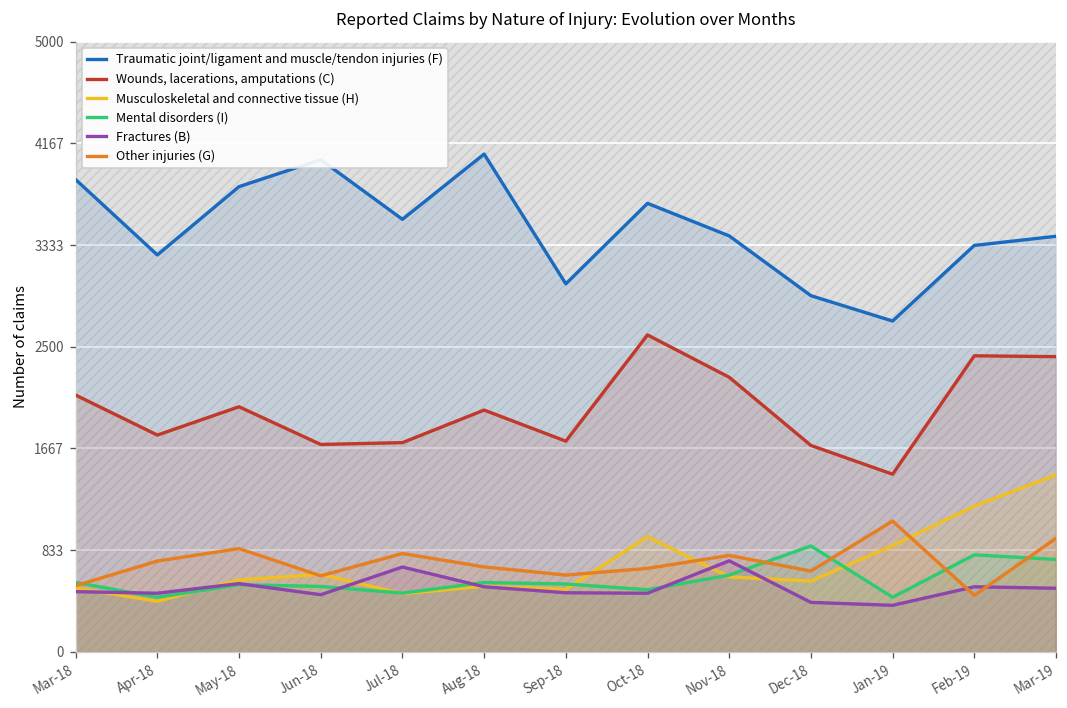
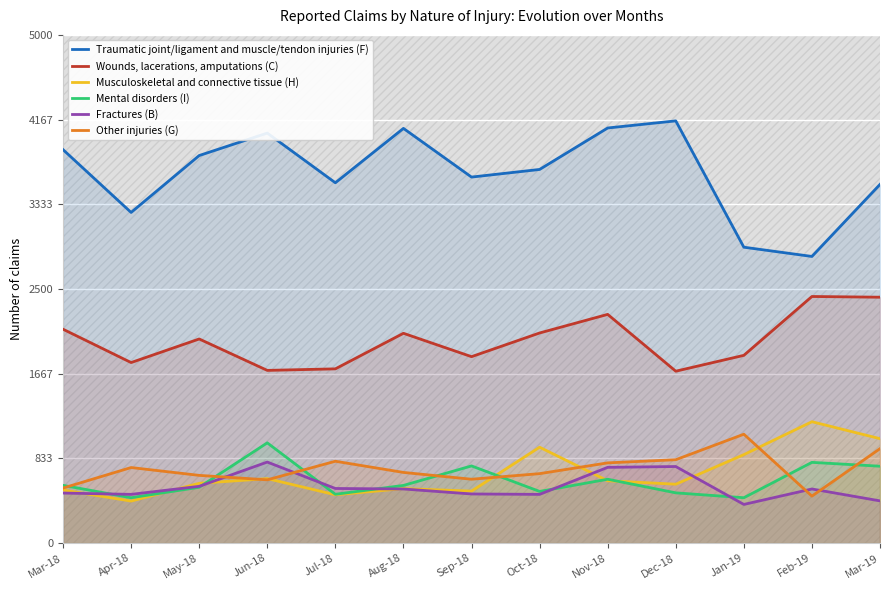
  {
    "Traumatic joint/ligament and muscle/tendon injuries (F)": {
      "Mar-18": 3870,
      "Apr-18": 3250,
      "May-18": 3810,
      "Jul-18": 3550,
      "Aug-18": 4080,
-     "Sep-18": 3020,
+     "Sep-18": 3600,
      "Oct-18": 3680,
-     "Nov-18": 3410,
-     "Dec-18": 2920,
-     "Jan-19": 2710,
-     "Feb-19": 3330,
-     "Mar-19": 3410
+     "Nov-18": 4080,
+     "Dec-18": 4150,
+     "Jan-19": 2910,
+     "Feb-19": 2820,
+     "Mar-19": 3530
    },
    "Wounds, lacerations, amputations (C)": {
      "Mar-18": 2100,
      "Apr-18": 1780,
      "May-18": 2010,
      "Jun-18": 1700,
      "Jul-18": 1710,
-     "Aug-18": 1980,
-     "Sep-18": 1730,
-     "Oct-18": 2600,
+     "Aug-18": 2060,
+     "Sep-18": 1830,
+     "Oct-18": 2070,
      "Nov-18": 2250,
      "Dec-18": 1690,
-     "Jan-19": 1460,
+     "Jan-19": 1850,
      "Feb-19": 2430,
      "Mar-19": 2420
    },
    "Musculoskeletal and connective tissue (H)": {
      "Apr-18": 410,
      "May-18": 590,
      "Sep-18": 510,
      "Oct-18": 940,
      "Dec-18": 580,
      "Jan-19": 870,
      "Feb-19": 1190,
-     "Mar-19": 1450
+     "Mar-19": 1030
    },
    "Mental disorders (I)": {
      "Mar-18": 570,
      "Apr-18": 450,
-     "Jun-18": 540,
+     "Jun-18": 990,
      "Aug-18": 570,
-     "Sep-18": 560,
+     "Sep-18": 760,
      "Oct-18": 510,
-     "Dec-18": 870,
+     "Dec-18": 490,
      "Jan-19": 450,
      "Feb-19": 790,
      "Mar-19": 760
    },
    "Fractures (B)": {
      "Mar-18": 490,
      "Apr-18": 480,
-     "Jun-18": 470,
-     "Jul-18": 690,
+     "Jun-18": 800,
+     "Jul-18": 540,
      "Sep-18": 480,
      "Oct-18": 480,
      "Nov-18": 750,
-     "Dec-18": 400,
+     "Dec-18": 750,
      "Jan-19": 380,
      "Feb-19": 530,
-     "Mar-19": 520
+     "Mar-19": 420
    },
    "Other injuries (G)": {
      "Apr-18": 740,
-     "May-18": 850,
+     "May-18": 670,
      "Jul-18": 810,
      "Aug-18": 700,
      "Sep-18": 630,
      "Oct-18": 680,
      "Nov-18": 790,
-     "Dec-18": 660,
+     "Dec-18": 820,
      "Jan-19": 1070,
      "Feb-19": 460,
      "Mar-19": 930
    }
  }
